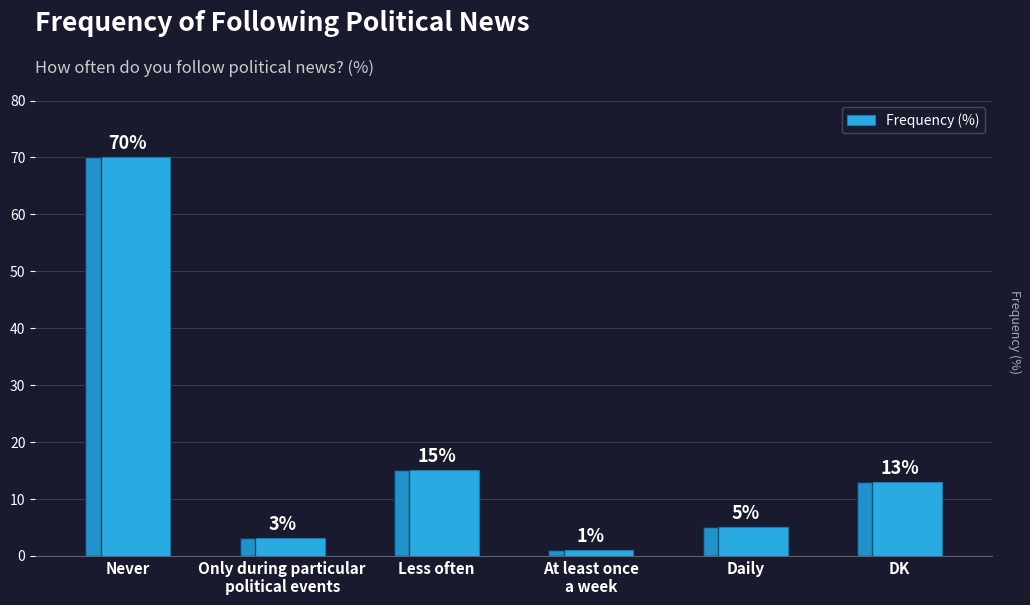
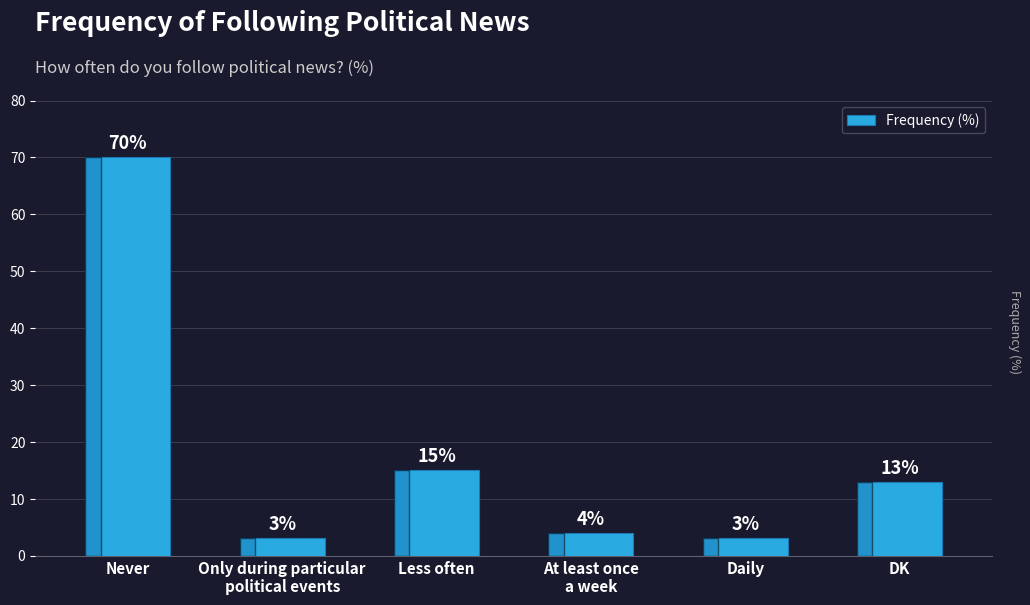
  {
    "Never": "70%",
    "Only during particular political events": "3%",
    "Less often": "15%",
-   "At least once a week": "1%",
-   "Daily": "5%",
+   "At least once a week": "4%",
+   "Daily": "3%",
    "DK": "13%"
  }
